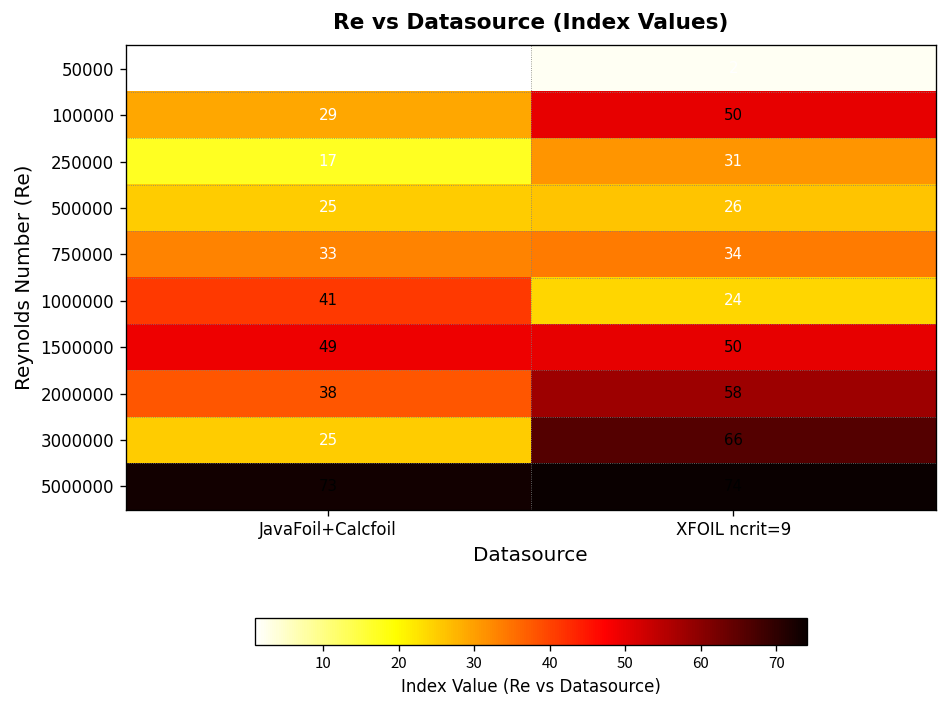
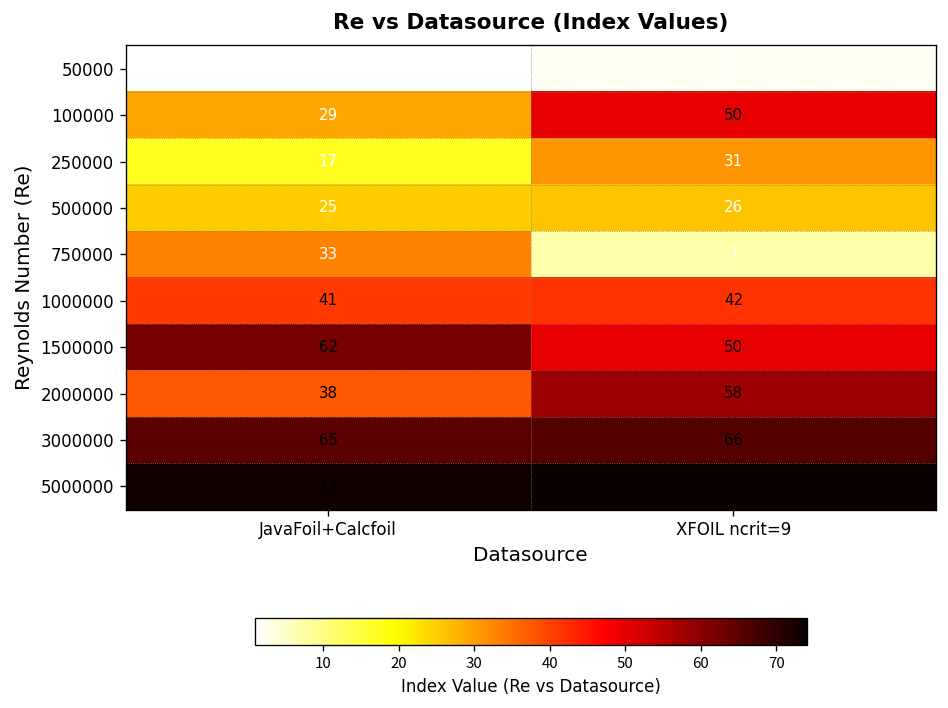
  {
    "100000": {
      "JavaFoil+Calcfoil": 29,
      "XFOIL ncrit=9": 50
    },
    "250000": {
      "JavaFoil+Calcfoil": 17,
      "XFOIL ncrit=9": 31
    },
    "500000": {
      "JavaFoil+Calcfoil": 25,
      "XFOIL ncrit=9": 26
    },
    "750000": {
      "JavaFoil+Calcfoil": 33,
-     "XFOIL ncrit=9": 34
+     "XFOIL ncrit=9": 7
    },
    "1000000": {
      "JavaFoil+Calcfoil": 41,
-     "XFOIL ncrit=9": 24
+     "XFOIL ncrit=9": 42
    },
    "1500000": {
-     "JavaFoil+Calcfoil": 49,
+     "JavaFoil+Calcfoil": 62,
      "XFOIL ncrit=9": 50
    },
    "2000000": {
      "JavaFoil+Calcfoil": 38,
      "XFOIL ncrit=9": 58
    },
    "3000000": {
-     "JavaFoil+Calcfoil": 25,
+     "JavaFoil+Calcfoil": 65,
      "XFOIL ncrit=9": 66
    }
  }
